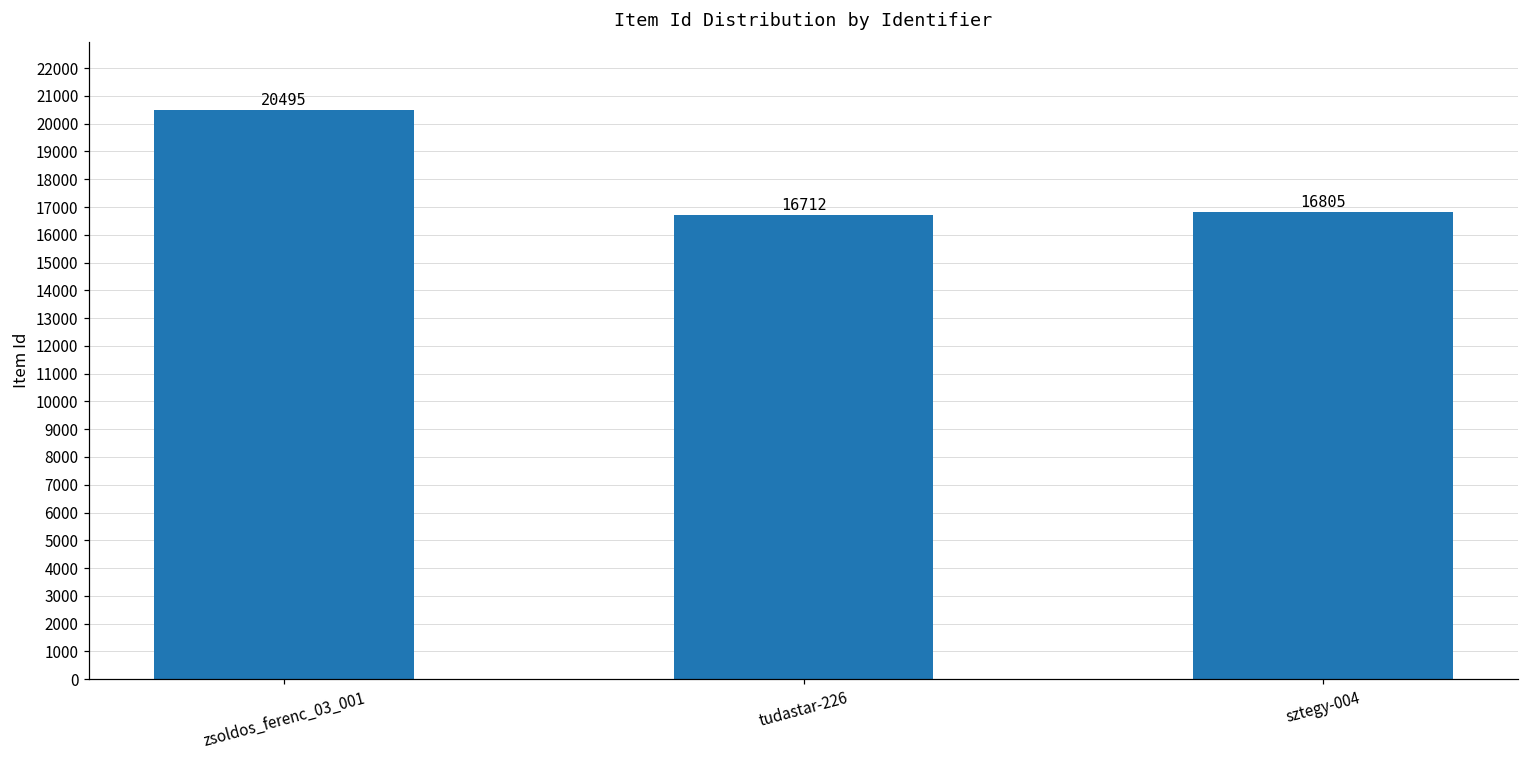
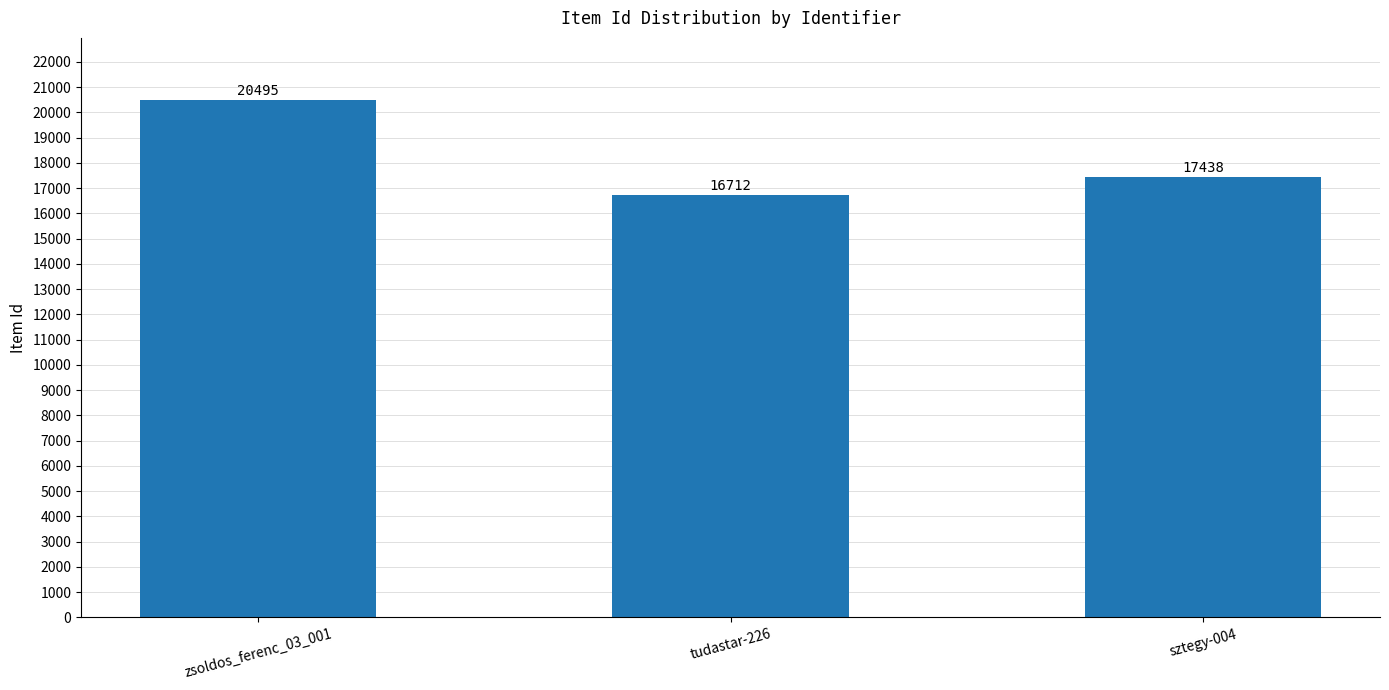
  {
    "zsoldos_ferenc_03_001": 20495,
    "tudastar-226": 16712,
-   "sztegy-004": 16805
+   "sztegy-004": 17438
  }
